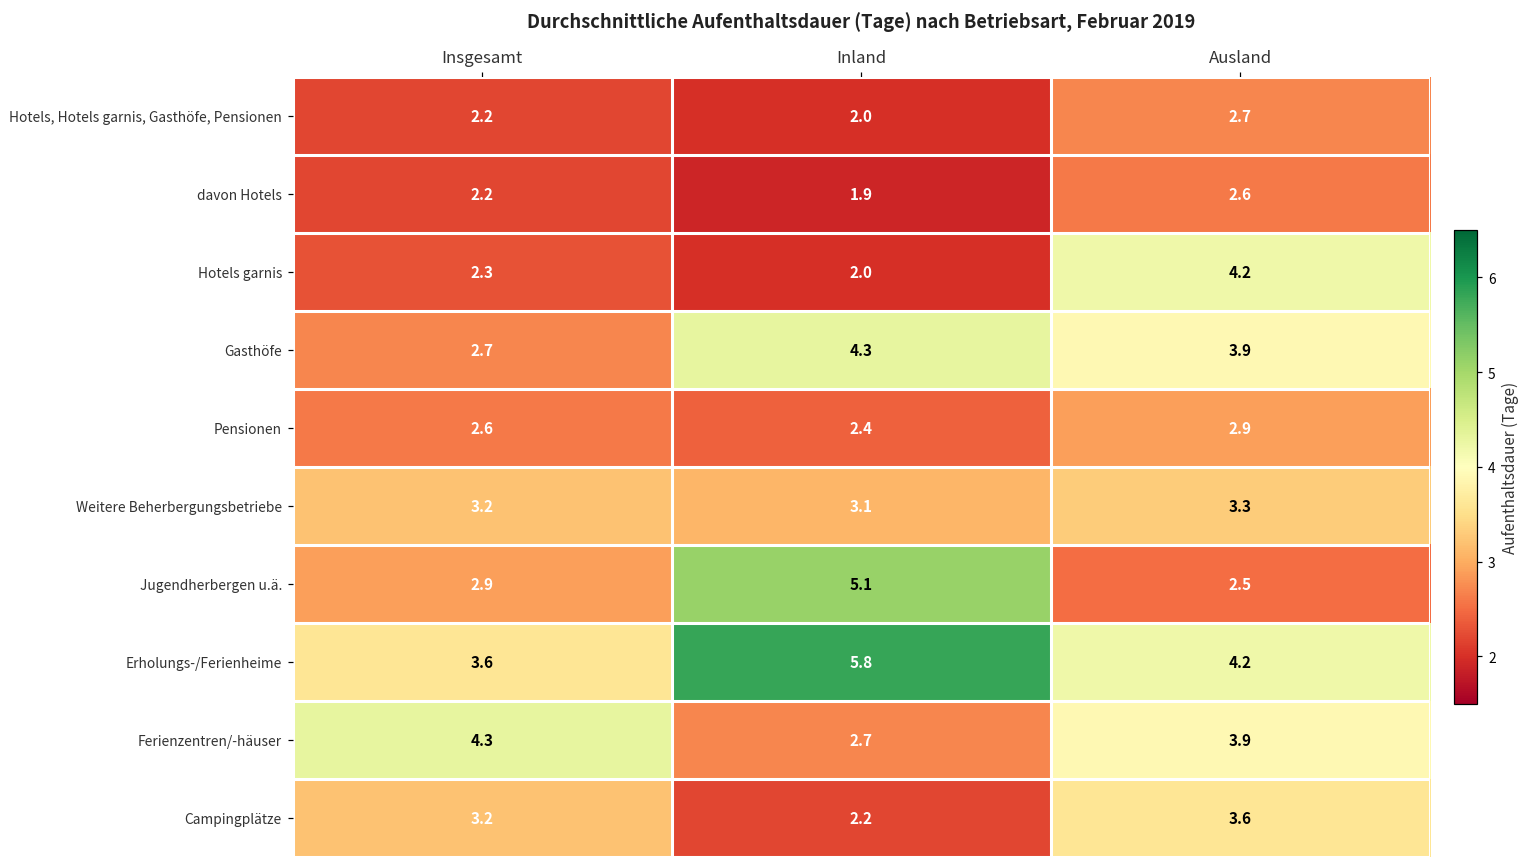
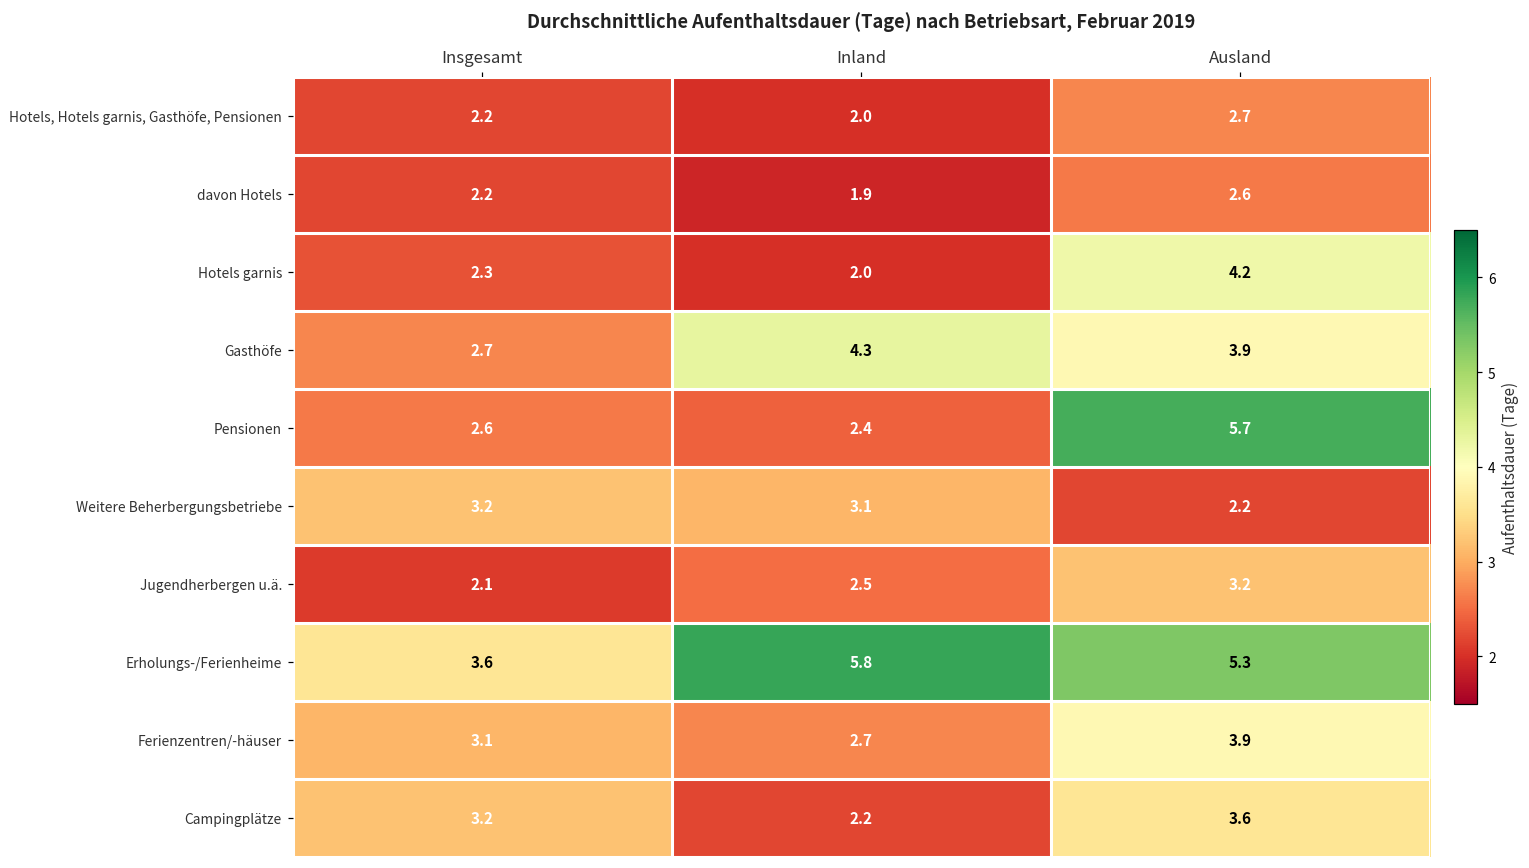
  {
    "Hotels, Hotels garnis, Gasthöfe, Pensionen": {
      "Insgesamt": 2.2,
      "Inland": 2.0,
      "Ausland": 2.7
    },
    "davon Hotels": {
      "Insgesamt": 2.2,
      "Inland": 1.9,
      "Ausland": 2.6
    },
    "Hotels garnis": {
      "Insgesamt": 2.3,
      "Inland": 2.0,
      "Ausland": 4.2
    },
    "Gasthöfe": {
      "Insgesamt": 2.7,
      "Inland": 4.3,
      "Ausland": 3.9
    },
    "Pensionen": {
      "Insgesamt": 2.6,
      "Inland": 2.4,
-     "Ausland": 2.9
+     "Ausland": 5.7
    },
    "Weitere Beherbergungsbetriebe": {
      "Insgesamt": 3.2,
      "Inland": 3.1,
-     "Ausland": 3.3
+     "Ausland": 2.2
    },
    "Jugendherbergen u.ä.": {
-     "Insgesamt": 2.9,
-     "Inland": 5.1,
-     "Ausland": 2.5
+     "Insgesamt": 2.1,
+     "Inland": 2.5,
+     "Ausland": 3.2
    },
    "Erholungs-/Ferienheime": {
      "Insgesamt": 3.6,
      "Inland": 5.8,
-     "Ausland": 4.2
+     "Ausland": 5.3
    },
    "Ferienzentren/-häuser": {
-     "Insgesamt": 4.3,
+     "Insgesamt": 3.1,
      "Inland": 2.7,
      "Ausland": 3.9
    },
    "Campingplätze": {
      "Insgesamt": 3.2,
      "Inland": 2.2,
      "Ausland": 3.6
    }
  }
